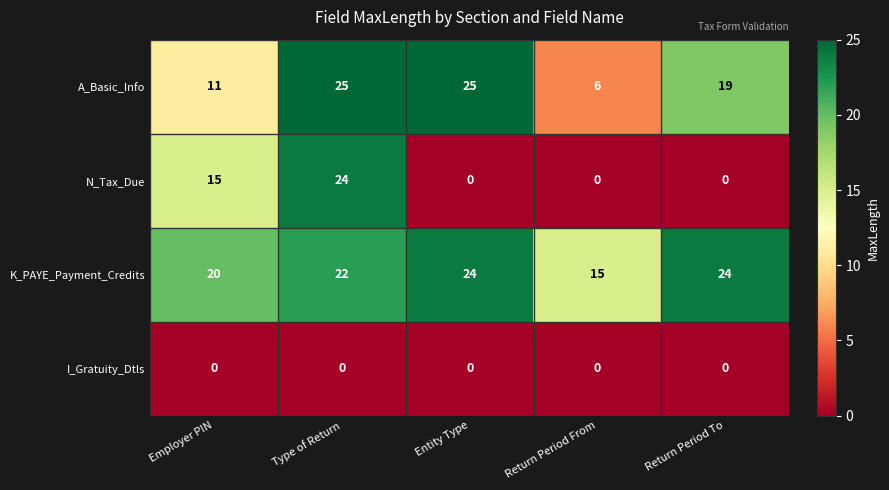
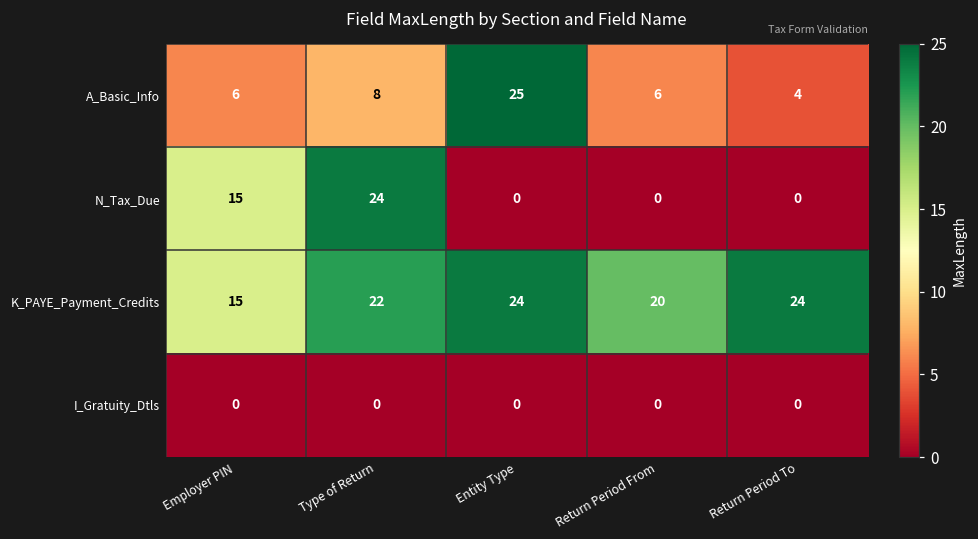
  {
    "A_Basic_Info": {
-     "Employer PIN": 11,
-     "Type of Return": 25,
+     "Employer PIN": 6,
+     "Type of Return": 8,
      "Entity Type": 25,
      "Return Period From": 6,
-     "Return Period To": 19
+     "Return Period To": 4
    },
    "N_Tax_Due": {
      "Employer PIN": 15,
      "Type of Return": 24,
      "Entity Type": 0,
      "Return Period From": 0,
      "Return Period To": 0
    },
    "K_PAYE_Payment_Credits": {
-     "Employer PIN": 20,
+     "Employer PIN": 15,
      "Type of Return": 22,
      "Entity Type": 24,
-     "Return Period From": 15,
+     "Return Period From": 20,
      "Return Period To": 24
    },
    "I_Gratuity_Dtls": {
      "Employer PIN": 0,
      "Type of Return": 0,
      "Entity Type": 0,
      "Return Period From": 0,
      "Return Period To": 0
    }
  }
